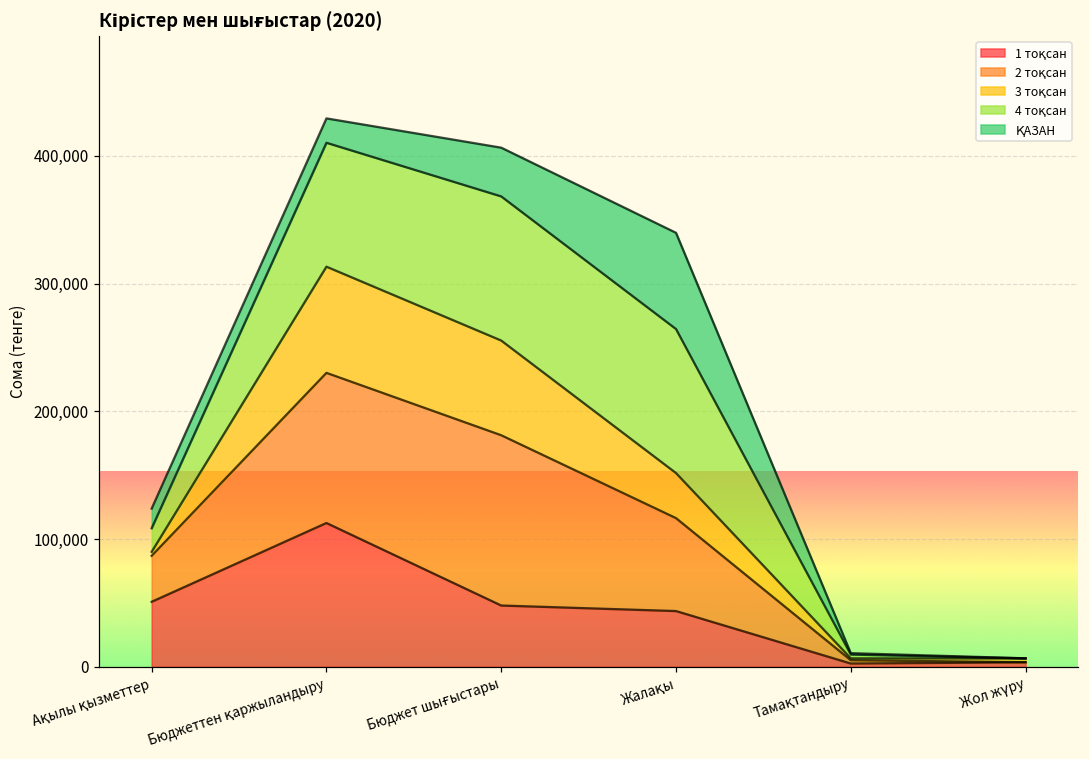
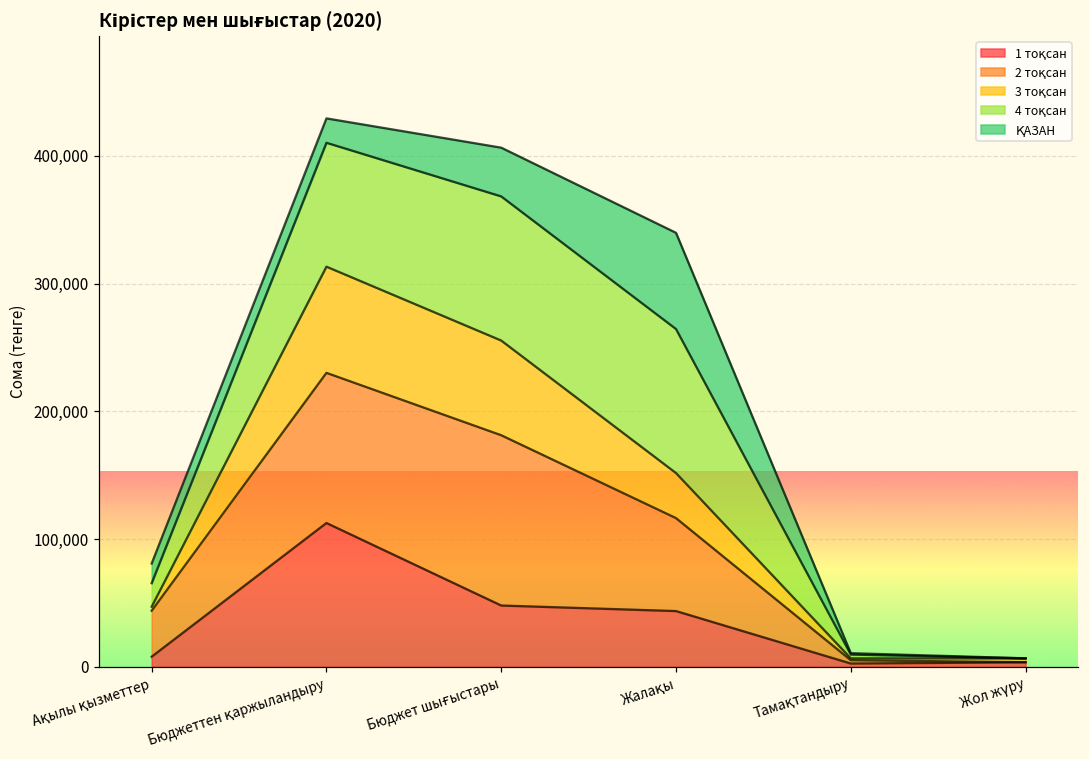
  {
    "1 тоқсан": {
-     "Ақылы қызметтер": "51,000",
+     "Ақылы қызметтер": "8,000",
      "Бюджеттен қаржыландыру": "113,000",
      "Бюджет шығыстары": "48,000",
      "Жалақы": "44,000",
      "Тамақтандыру": "3,000"
    },
    "2 тоқсан": {
      "Ақылы қызметтер": "36,000",
      "Бюджеттен қаржыландыру": "118,000",
      "Бюджет шығыстары": "133,000",
      "Жалақы": "73,000"
    },
    "3 тоқсан": {
      "Ақылы қызметтер": "3,000",
      "Бюджеттен қаржыландыру": "83,000",
      "Бюджет шығыстары": "74,000",
      "Жалақы": "35,000"
    },
    "4 тоқсан": {
      "Ақылы қызметтер": "18,000",
      "Бюджеттен қаржыландыру": "97,000",
      "Бюджет шығыстары": "113,000",
      "Жалақы": "113,000"
    },
    "ҚАЗАН": {
      "Ақылы қызметтер": "15,000",
      "Бюджеттен қаржыландыру": "19,000",
      "Бюджет шығыстары": "38,000",
      "Жалақы": "75,000"
    }
  }
